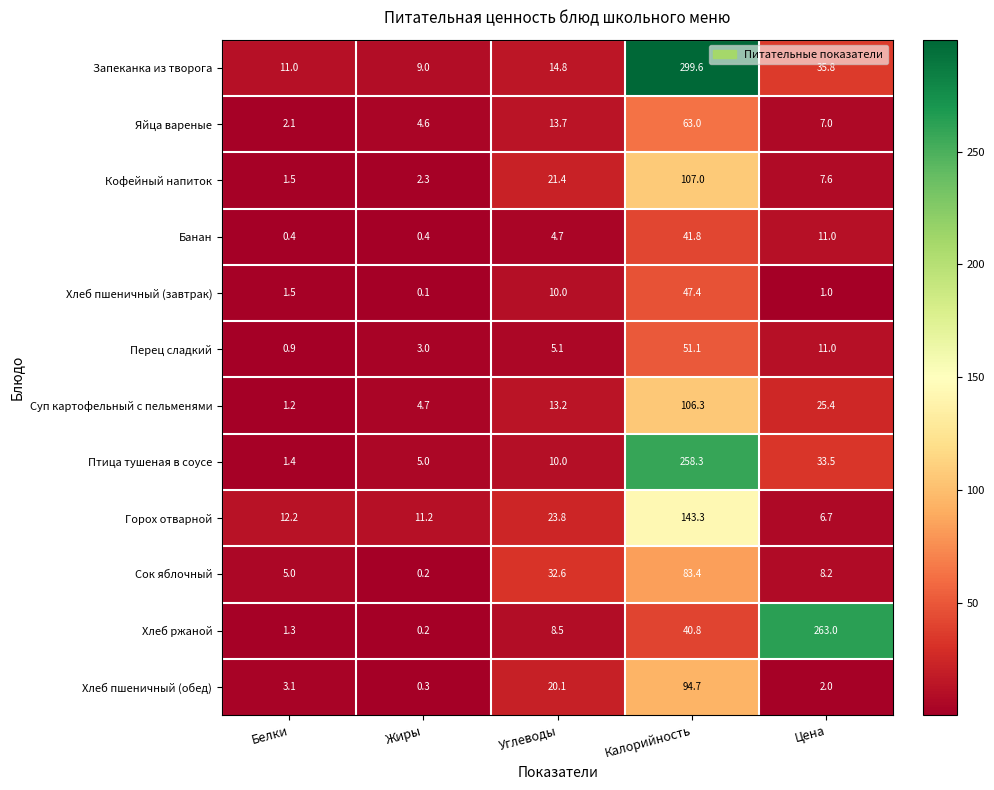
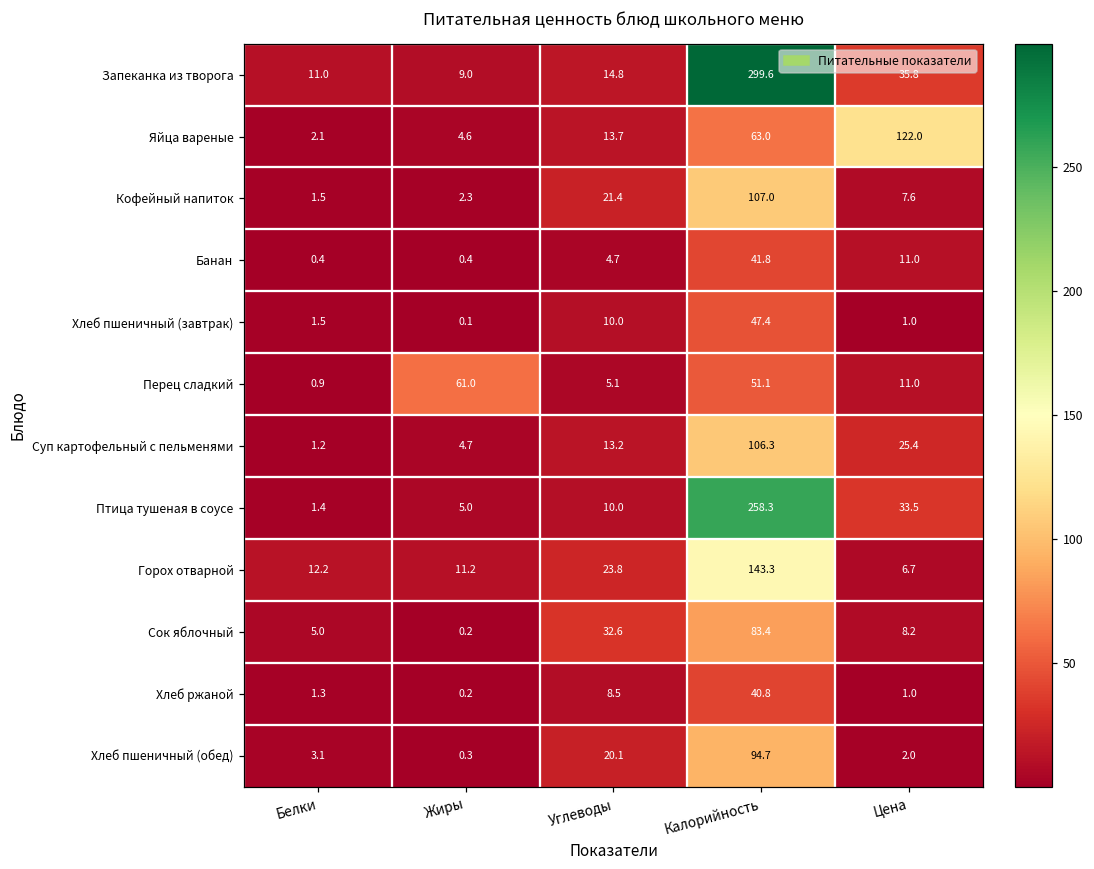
  {
    "Запеканка из творога": {
      "Белки": 11.0,
      "Жиры": 9.0,
      "Углеводы": 14.8,
      "Калорийность": 299.6
    },
    "Яйца вареные": {
      "Белки": 2.1,
      "Жиры": 4.6,
      "Углеводы": 13.7,
      "Калорийность": 63.0,
-     "Цена": 7.0
+     "Цена": 122.0
    },
    "Кофейный напиток": {
      "Белки": 1.5,
      "Жиры": 2.3,
      "Углеводы": 21.4,
      "Калорийность": 107.0,
      "Цена": 7.6
    },
    "Банан": {
      "Белки": 0.4,
      "Жиры": 0.4,
      "Углеводы": 4.7,
      "Калорийность": 41.8,
      "Цена": 11.0
    },
    "Хлеб пшеничный (завтрак)": {
      "Белки": 1.5,
      "Жиры": 0.1,
      "Углеводы": 10.0,
      "Калорийность": 47.4,
      "Цена": 1.0
    },
    "Перец сладкий": {
      "Белки": 0.9,
-     "Жиры": 3.0,
+     "Жиры": 61.0,
      "Углеводы": 5.1,
      "Калорийность": 51.1,
      "Цена": 11.0
    },
    "Суп картофельный с пельменями": {
      "Белки": 1.2,
      "Жиры": 4.7,
      "Углеводы": 13.2,
      "Калорийность": 106.3,
      "Цена": 25.4
    },
    "Птица тушеная в соусе": {
      "Белки": 1.4,
      "Жиры": 5.0,
      "Углеводы": 10.0,
      "Калорийность": 258.3,
      "Цена": 33.5
    },
    "Горох отварной": {
      "Белки": 12.2,
      "Жиры": 11.2,
      "Углеводы": 23.8,
      "Калорийность": 143.3,
      "Цена": 6.7
    },
    "Сок яблочный": {
      "Белки": 5.0,
      "Жиры": 0.2,
      "Углеводы": 32.6,
      "Калорийность": 83.4,
      "Цена": 8.2
    },
    "Хлеб ржаной": {
      "Белки": 1.3,
      "Жиры": 0.2,
      "Углеводы": 8.5,
      "Калорийность": 40.8,
-     "Цена": 263.0
+     "Цена": 1.0
    },
    "Хлеб пшеничный (обед)": {
      "Белки": 3.1,
      "Жиры": 0.3,
      "Углеводы": 20.1,
      "Калорийность": 94.7,
      "Цена": 2.0
    }
  }
